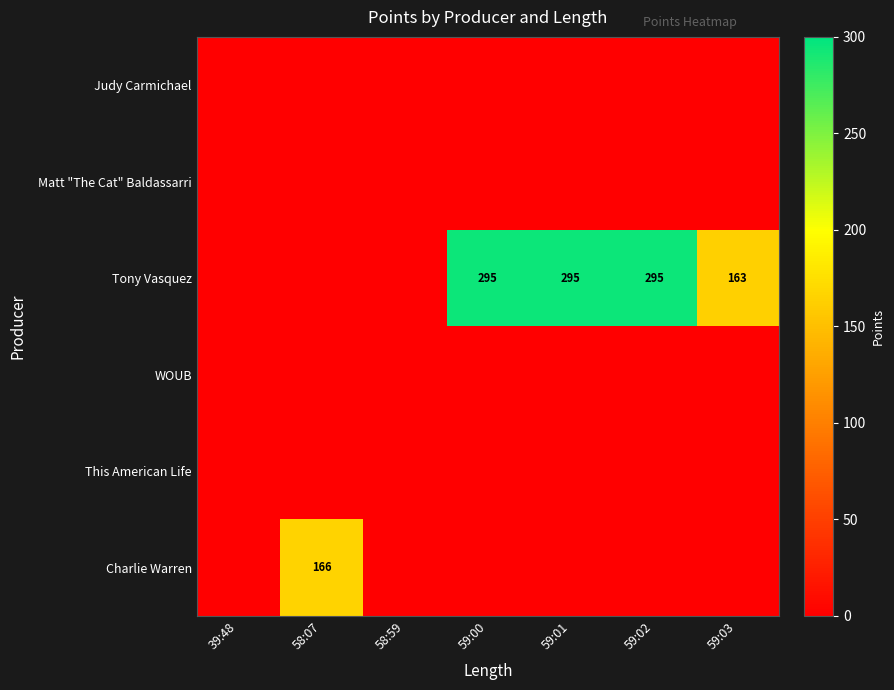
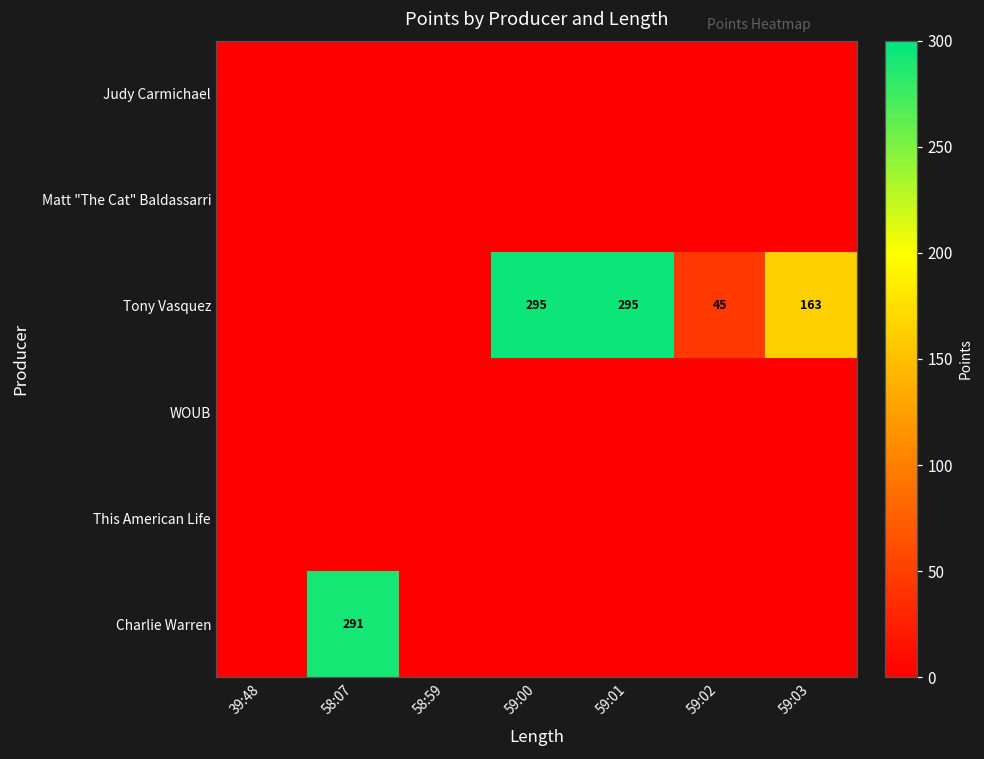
  {
    "Tony Vasquez": {
      "59:00": 295,
      "59:01": 295,
-     "59:02": 295,
+     "59:02": 45,
      "59:03": 163
    },
    "Charlie Warren": {
-     "58:07": 166
+     "58:07": 291
    }
  }
